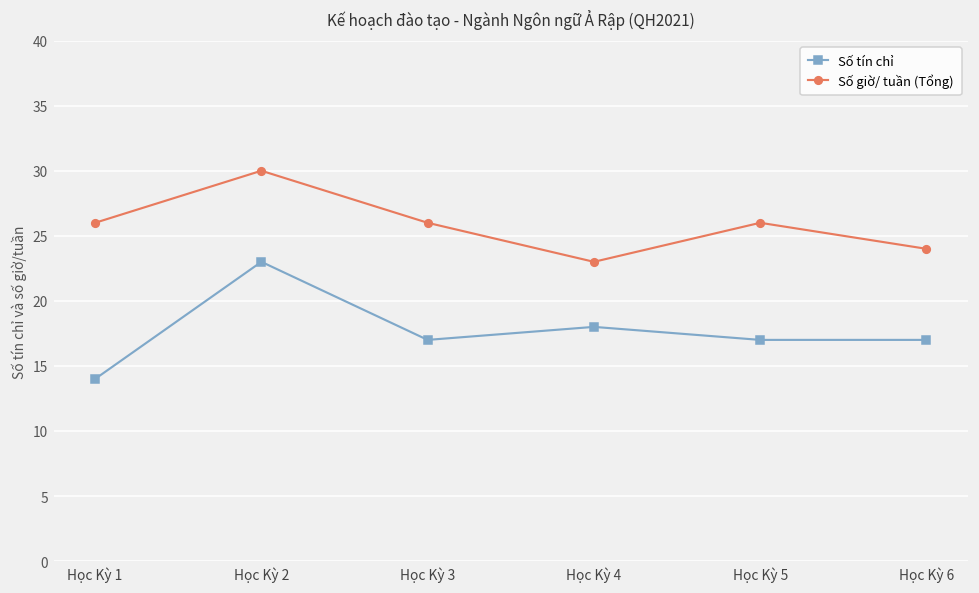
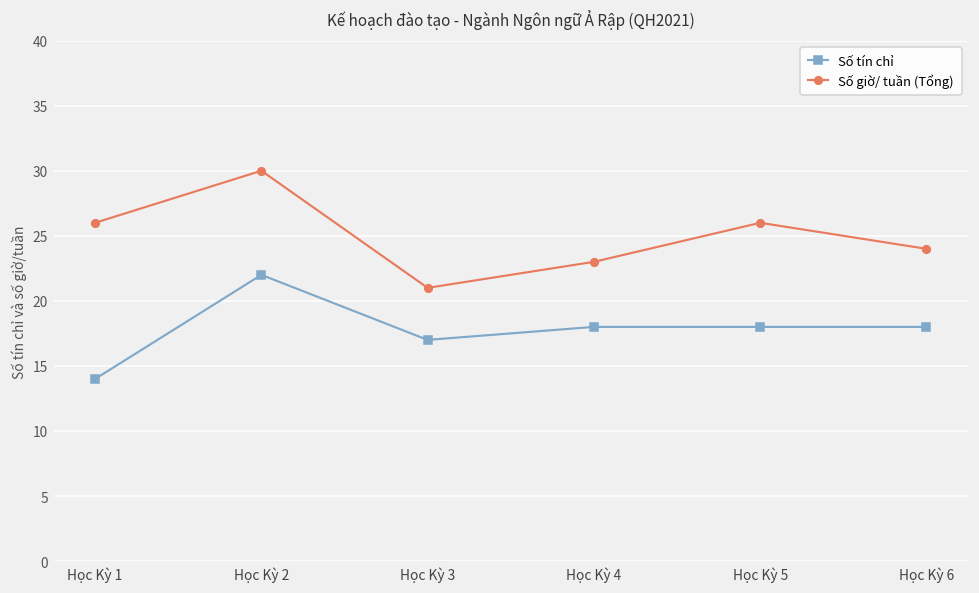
  {
    "Số tín chỉ": {
      "Học Kỳ 1": 14,
-     "Học Kỳ 2": 23,
+     "Học Kỳ 2": 22,
      "Học Kỳ 3": 17,
      "Học Kỳ 4": 18,
-     "Học Kỳ 5": 17,
-     "Học Kỳ 6": 17
+     "Học Kỳ 5": 18,
+     "Học Kỳ 6": 18
    },
    "Số giờ/ tuần (Tổng)": {
      "Học Kỳ 1": 26,
      "Học Kỳ 2": 30,
-     "Học Kỳ 3": 26,
+     "Học Kỳ 3": 21,
      "Học Kỳ 4": 23,
      "Học Kỳ 5": 26,
      "Học Kỳ 6": 24
    }
  }
